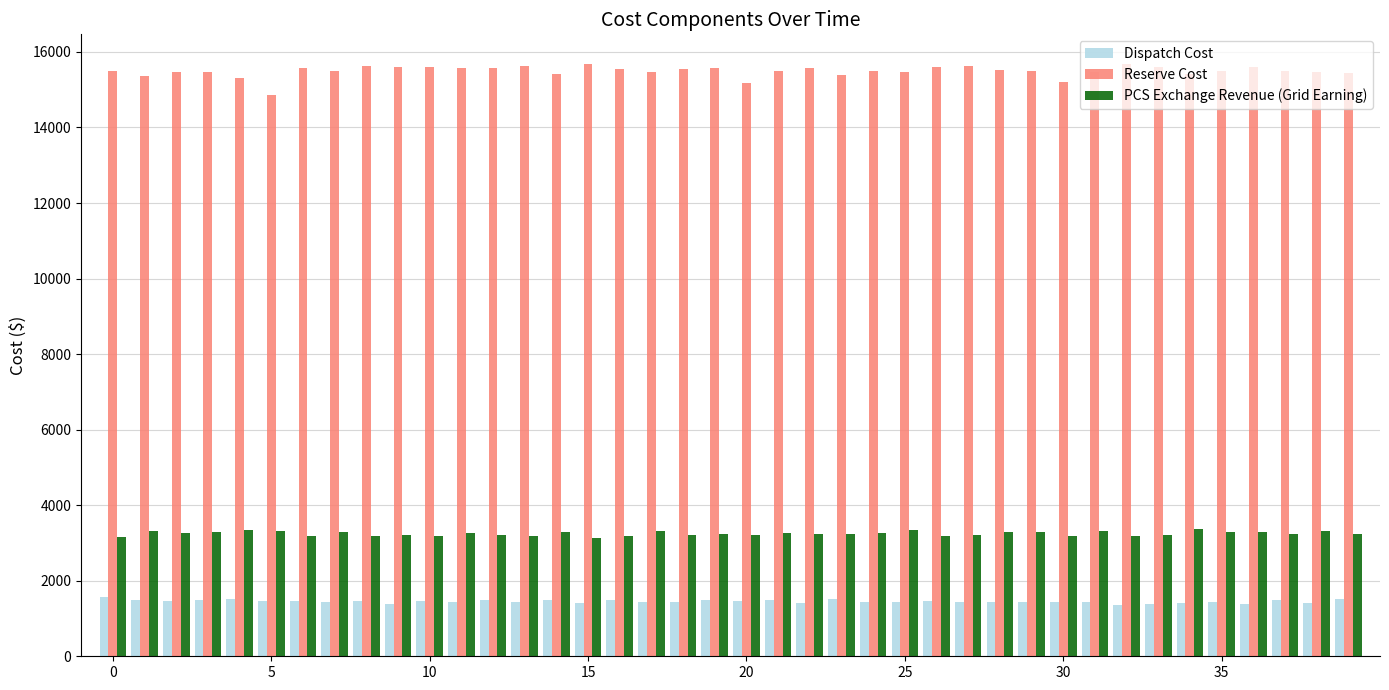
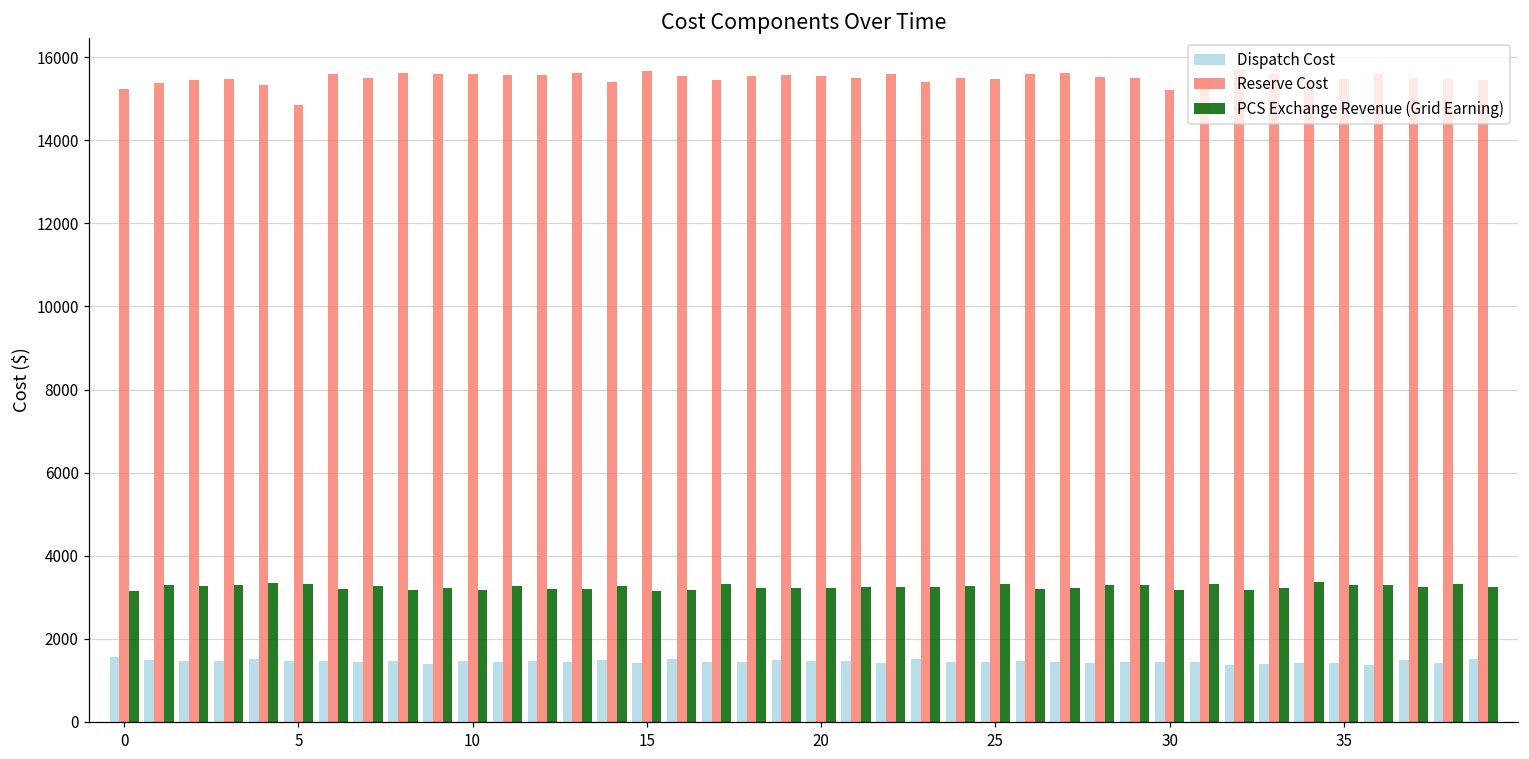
  {
    "Reserve Cost": {
-     "0": 15500,
+     "0": 15200,
      "5": 14900,
      "10": 15600,
      "15": 15700,
-     "20": 15200,
+     "20": 15600,
      "25": 15500,
      "30": 15200
    }
  }
